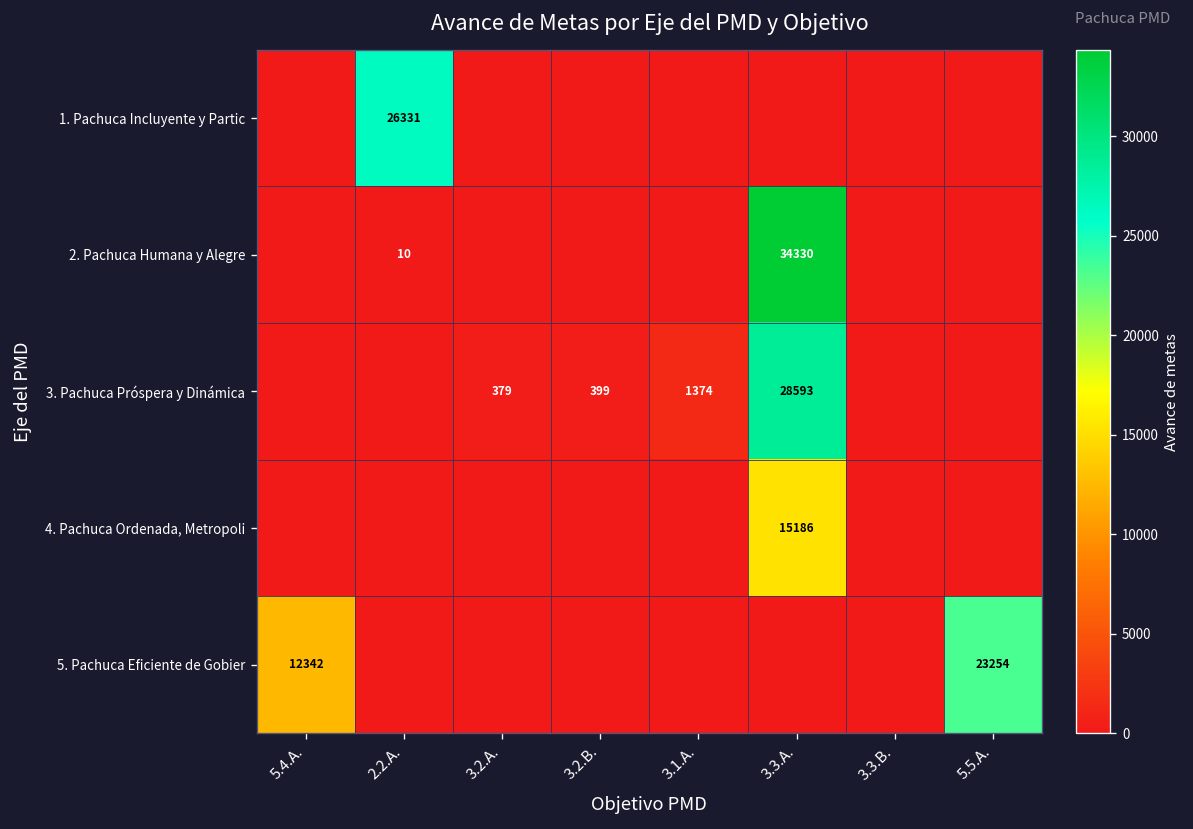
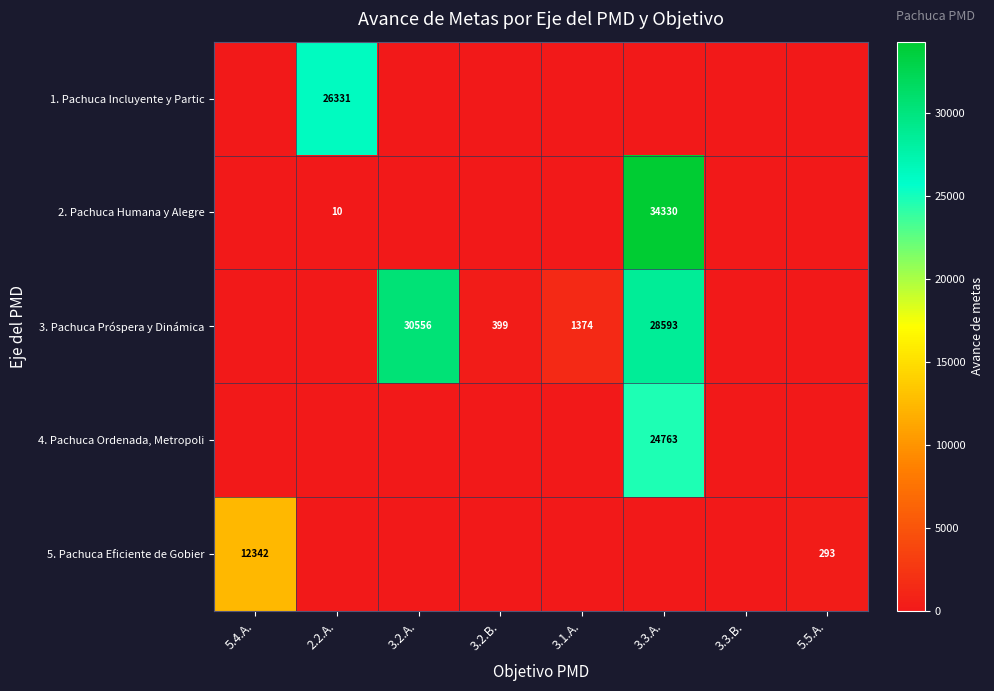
  {
    "1. Pachuca Incluyente y Partic": {
      "2.2.A.": 26331
    },
    "2. Pachuca Humana y Alegre": {
      "2.2.A.": 10,
      "3.3.A.": 34330
    },
    "3. Pachuca Próspera y Dinámica": {
-     "3.2.A.": 379,
+     "3.2.A.": 30556,
      "3.2.B.": 399,
      "3.1.A.": 1374,
      "3.3.A.": 28593
    },
    "4. Pachuca Ordenada, Metropoli": {
-     "3.3.A.": 15186
+     "3.3.A.": 24763
    },
    "5. Pachuca Eficiente de Gobier": {
      "5.4.A.": 12342,
-     "5.5.A.": 23254
+     "5.5.A.": 293
    }
  }
